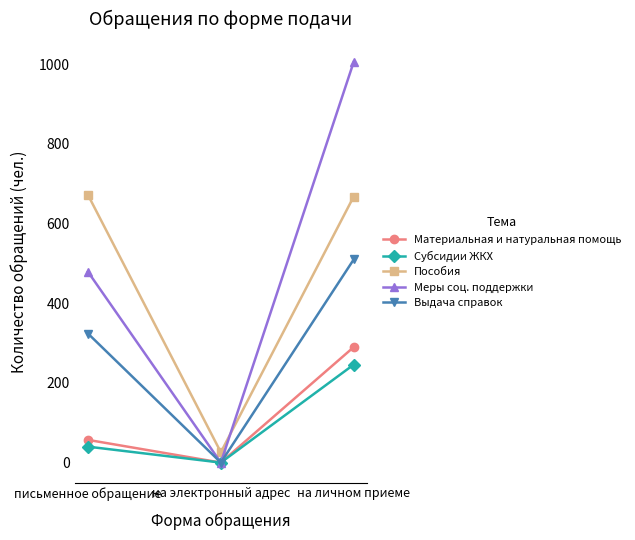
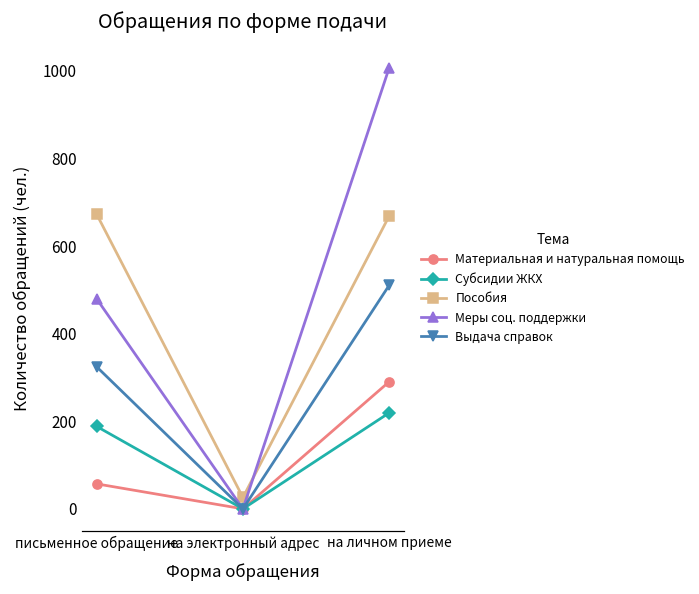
  {
    "Субсидии ЖКХ": {
-     "письменное обращение": 40,
-     "на личном приеме": 250
+     "письменное обращение": 190,
+     "на личном приеме": 220
    },
    "Меры соц. поддержки": {
      "письменное обращение": 480,
      "на личном приеме": 1010
    },
    "Выдача справок": {
      "письменное обращение": 320,
      "на личном приеме": 510
    }
  }
